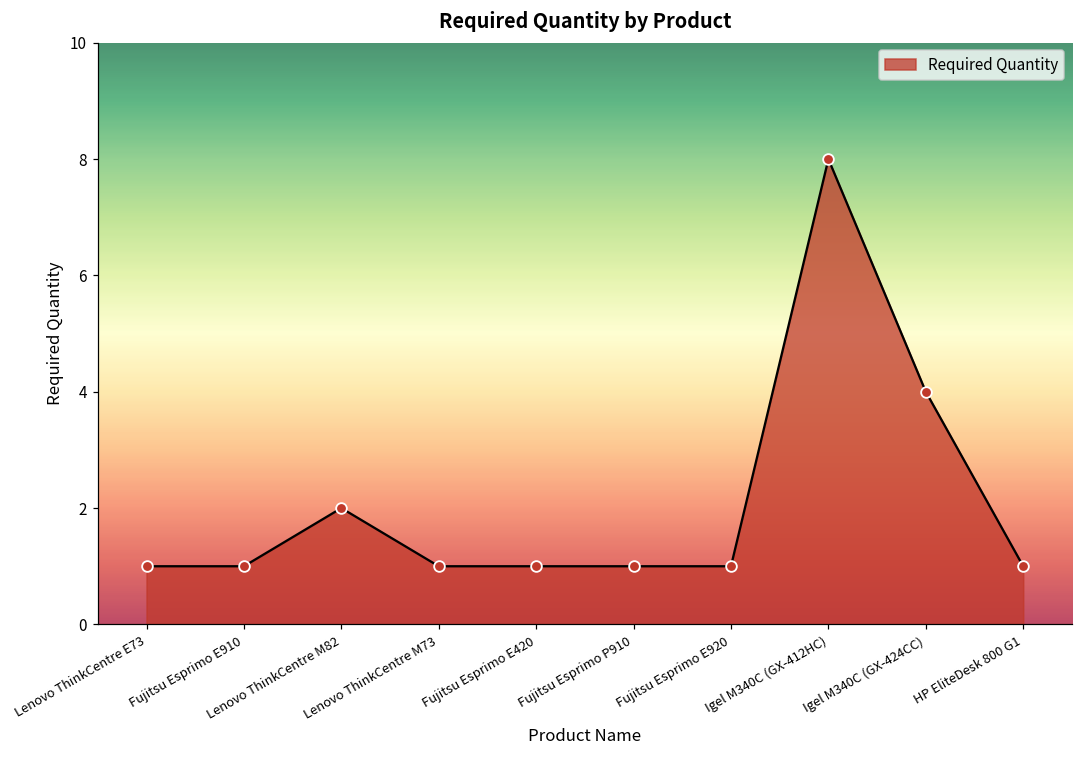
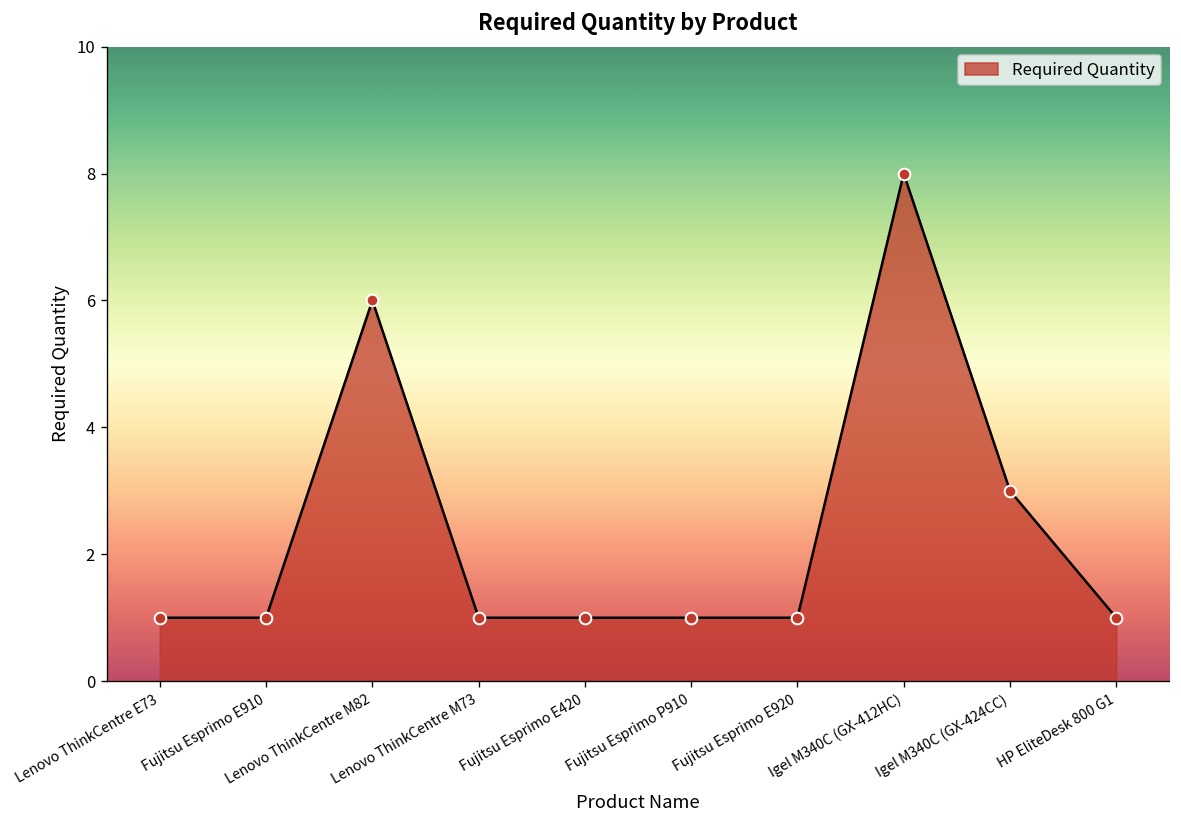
  {
    "Lenovo ThinkCentre E73": 1,
    "Fujitsu Esprimo E910": 1,
-   "Lenovo ThinkCentre M82": 2,
+   "Lenovo ThinkCentre M82": 6,
    "Lenovo ThinkCentre M73": 1,
    "Fujitsu Esprimo E420": 1,
    "Fujitsu Esprimo P910": 1,
    "Fujitsu Esprimo E920": 1,
    "Igel M340C (GX-412HC)": 8,
-   "Igel M340C (GX-424CC)": 4,
+   "Igel M340C (GX-424CC)": 3,
    "HP EliteDesk 800 G1": 1
  }
